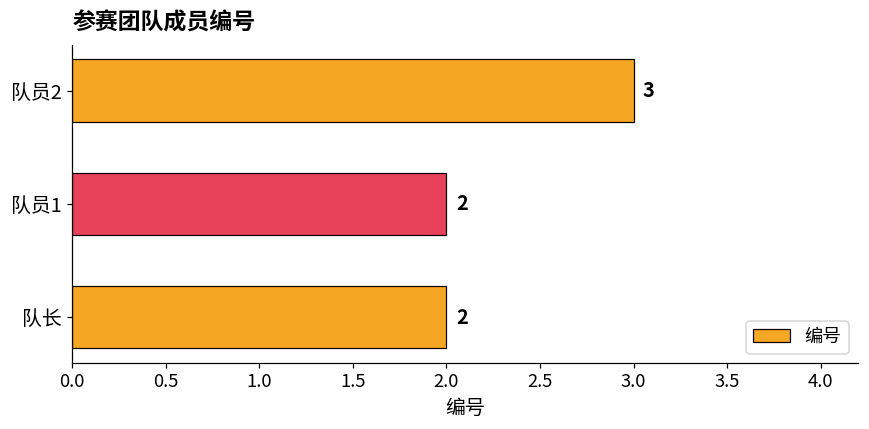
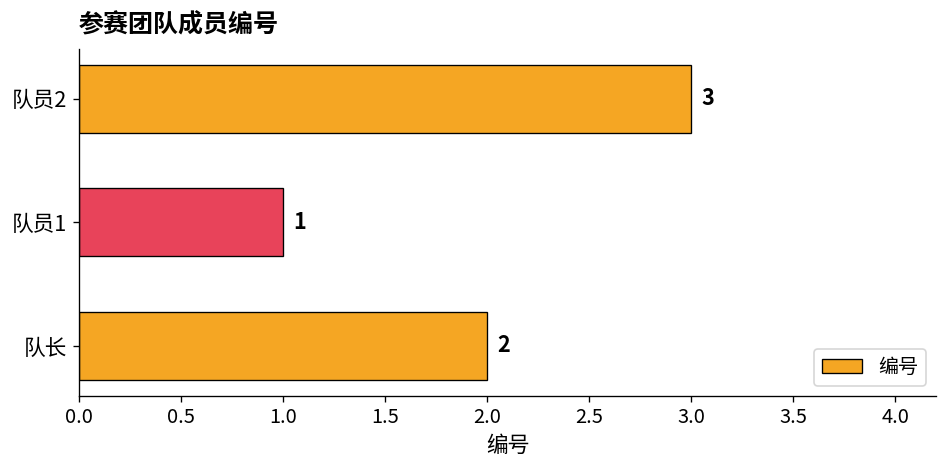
  {
    "队员2": 3,
-   "队员1": 2,
+   "队员1": 1,
    "队长": 2
  }
